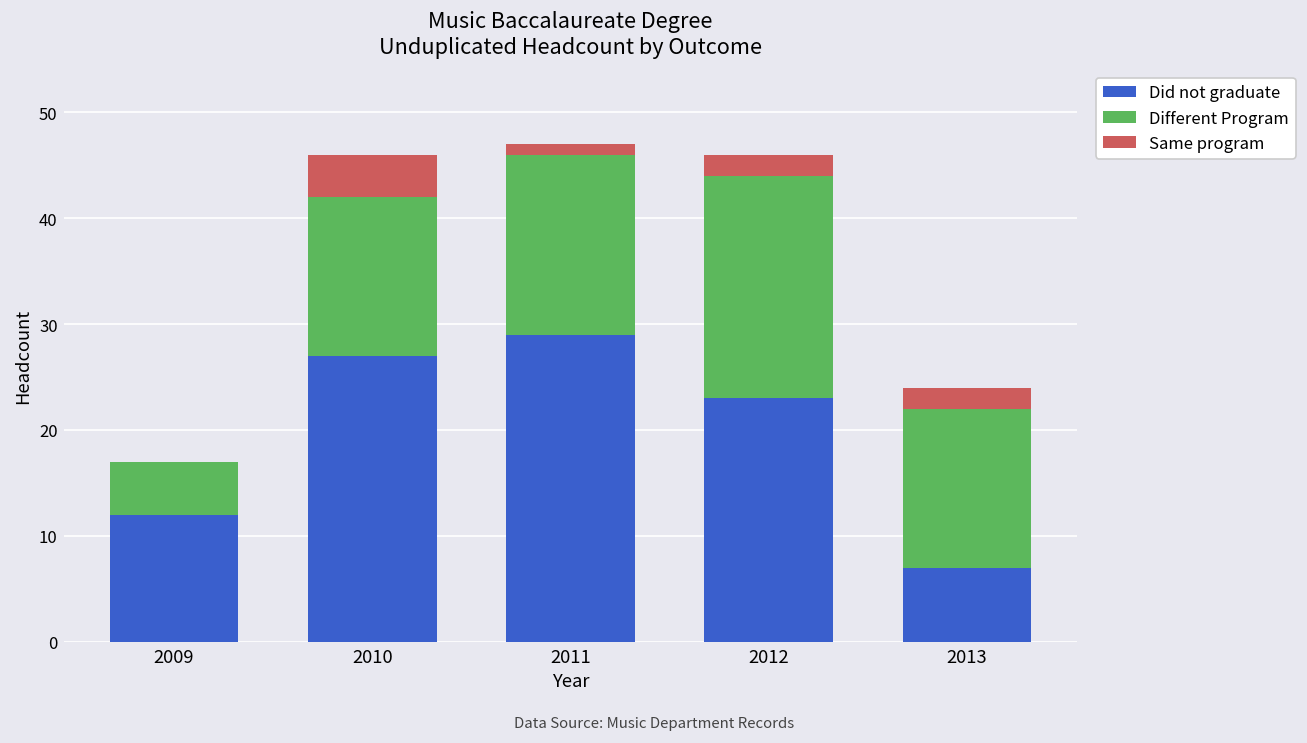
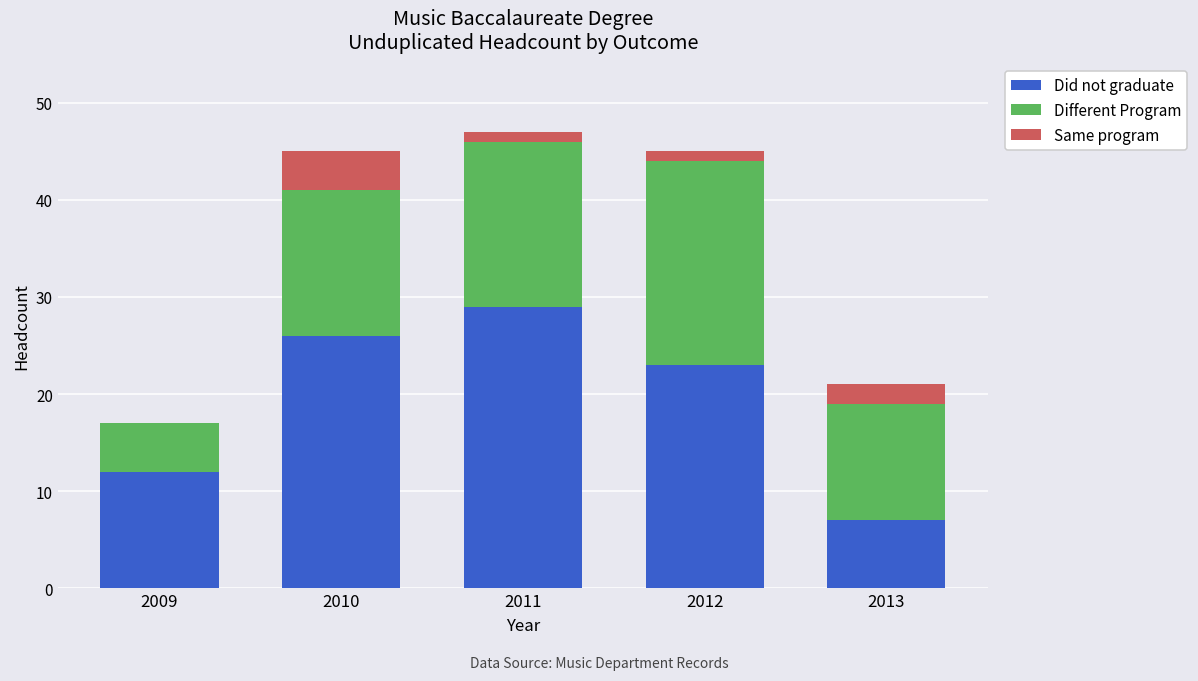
  {
    "Did not graduate": {
      "2009": 12,
-     "2010": 27,
+     "2010": 26,
      "2011": 29,
      "2012": 23,
      "2013": 7
    },
    "Different Program": {
      "2009": 5,
      "2010": 15,
      "2011": 17,
      "2012": 21,
-     "2013": 15
+     "2013": 12
    },
    "Same program": {
      "2009": 0,
      "2010": 4,
      "2011": 1,
-     "2012": 2,
+     "2012": 1,
      "2013": 2
    }
  }
